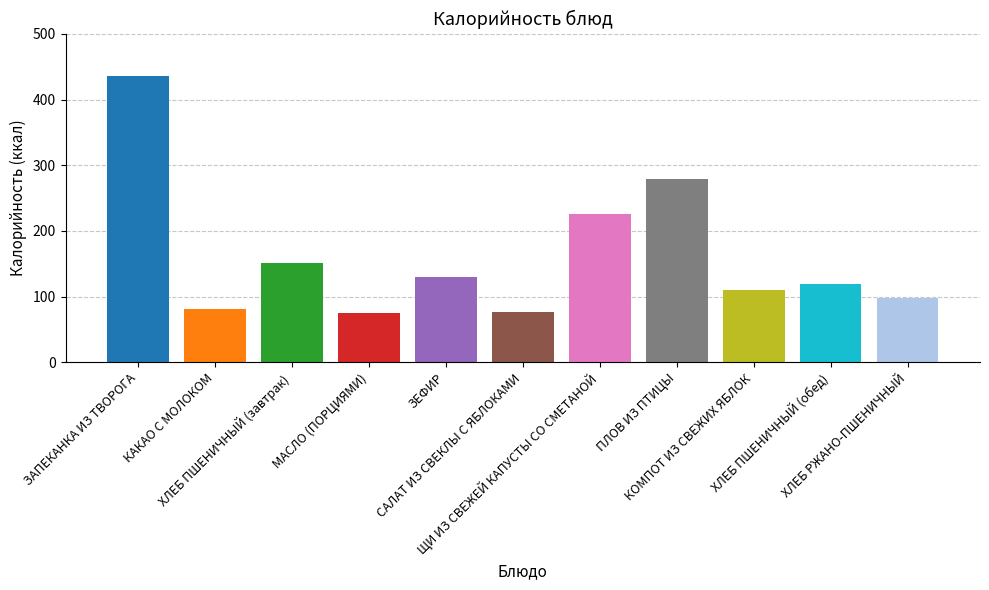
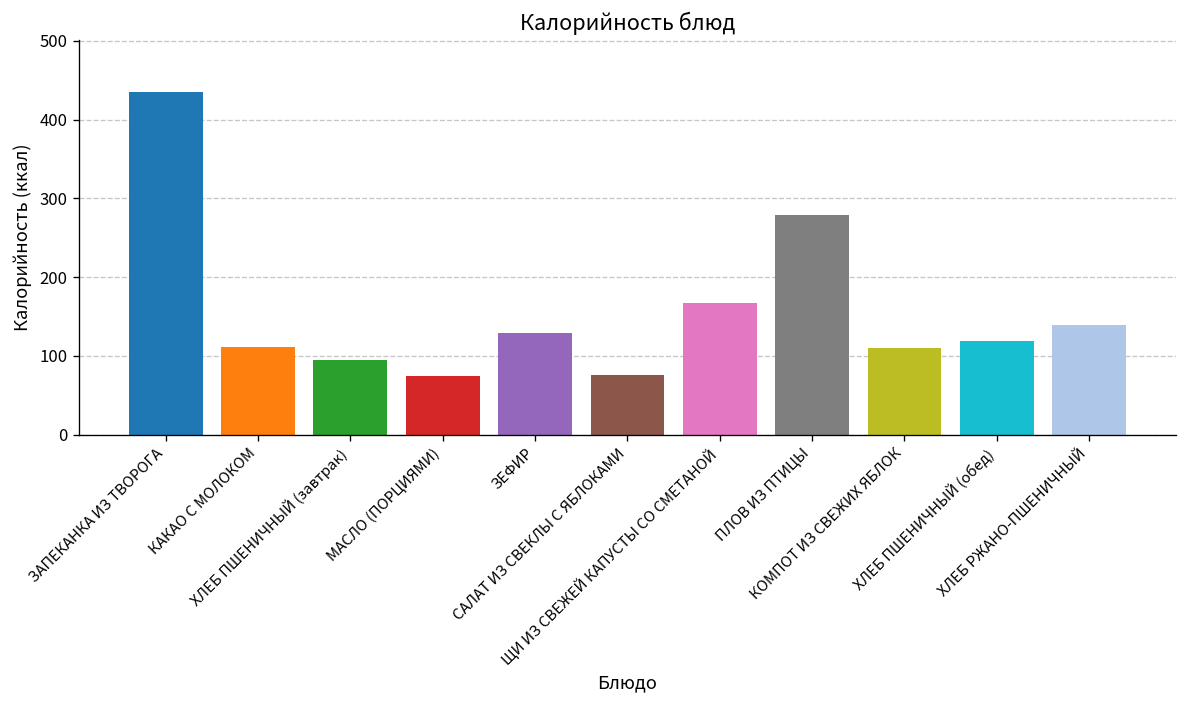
  {
    "ЗАПЕКАНКА ИЗ ТВОРОГА": 440,
-   "КАКАО С МОЛОКОМ": 80,
-   "ХЛЕБ ПШЕНИЧНЫЙ (завтрак)": 150,
+   "КАКАО С МОЛОКОМ": 110,
+   "ХЛЕБ ПШЕНИЧНЫЙ (завтрак)": 90,
    "МАСЛО (ПОРЦИЯМИ)": 80,
    "ЗЕФИР": 130,
    "САЛАТ ИЗ СВЕКЛЫ С ЯБЛОКАМИ": 80,
-   "ЩИ ИЗ СВЕЖЕЙ КАПУСТЫ СО СМЕТАНОЙ": 230,
+   "ЩИ ИЗ СВЕЖЕЙ КАПУСТЫ СО СМЕТАНОЙ": 170,
    "ПЛОВ ИЗ ПТИЦЫ": 280,
    "КОМПОТ ИЗ СВЕЖИХ ЯБЛОК": 110,
    "ХЛЕБ ПШЕНИЧНЫЙ (обед)": 120,
-   "ХЛЕБ РЖАНО-ПШЕНИЧНЫЙ": 100
+   "ХЛЕБ РЖАНО-ПШЕНИЧНЫЙ": 140
  }
